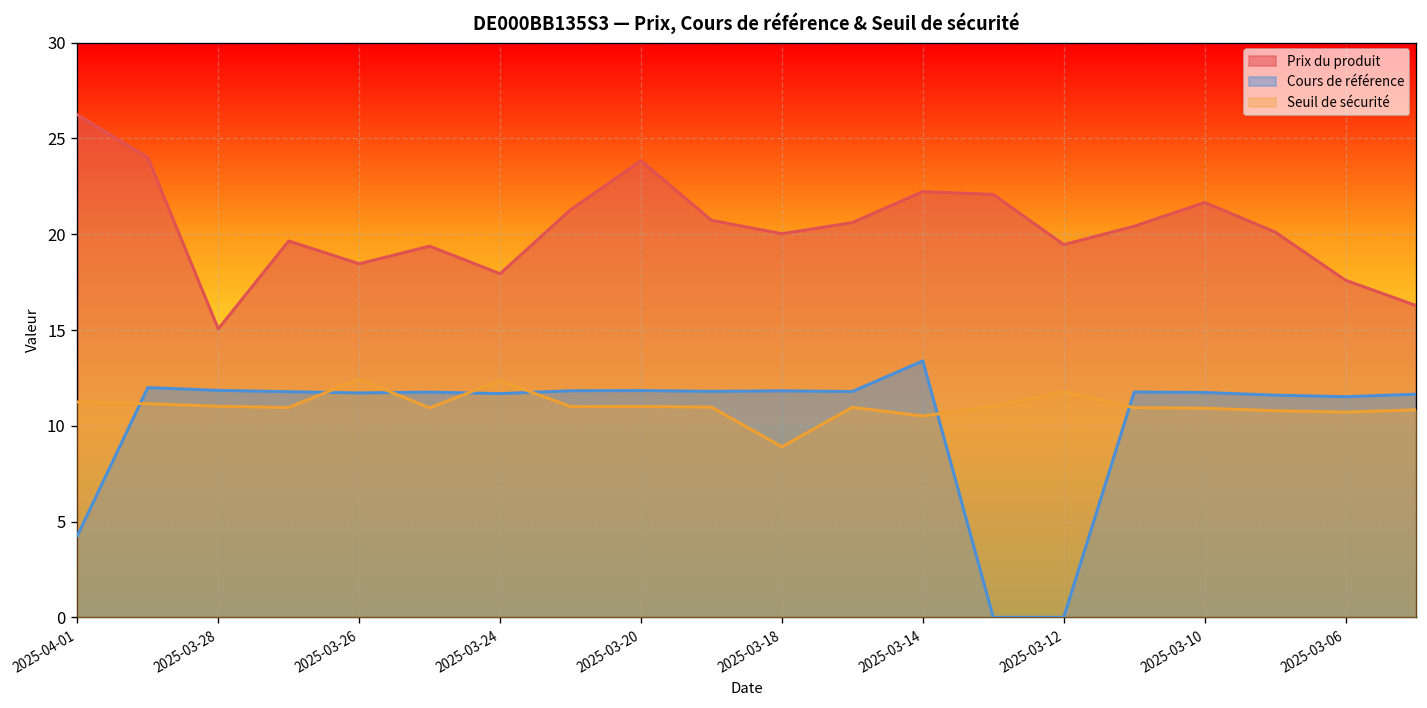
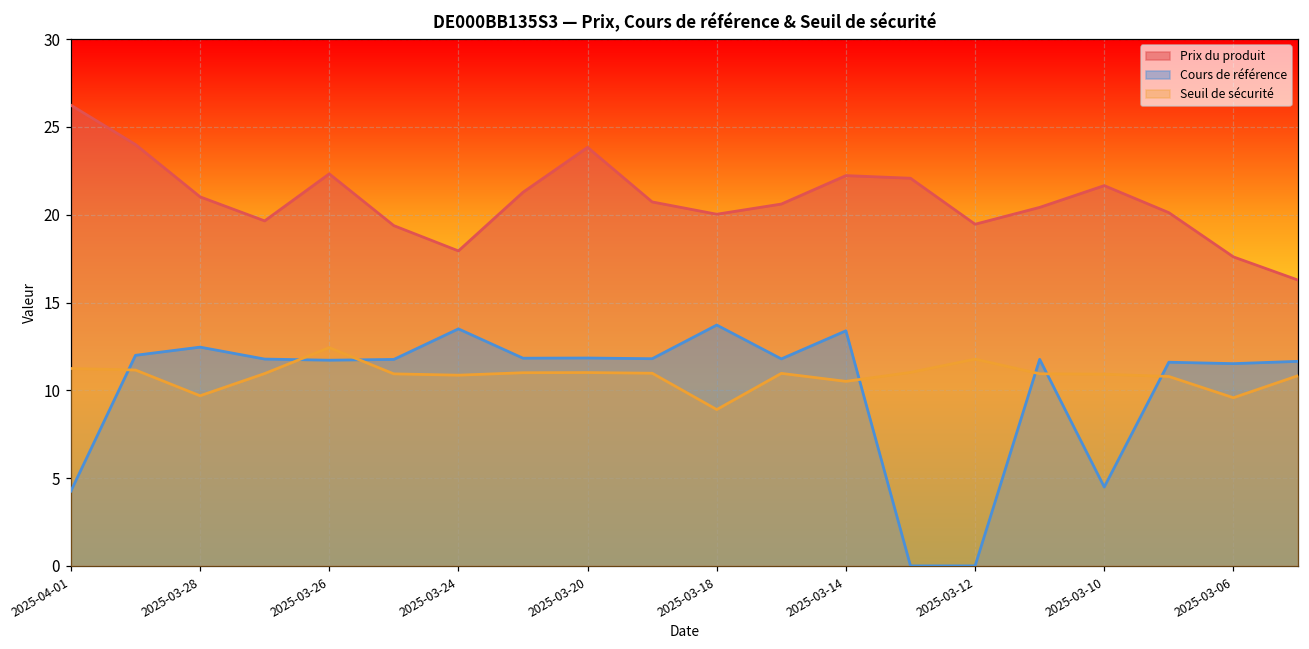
  {
    "Prix du produit": {
      "2025-04-01": 26.2,
-     "2025-03-28": 15.1,
-     "2025-03-26": 18.5,
+     "2025-03-28": 21.0,
+     "2025-03-26": 22.3,
      "2025-03-24": 17.9,
      "2025-03-20": 23.8,
      "2025-03-18": 20.0,
      "2025-03-14": 22.2,
      "2025-03-12": 19.5,
      "2025-03-10": 21.7,
      "2025-03-06": 17.6
    },
    "Cours de référence": {
      "2025-04-01": 4.3,
-     "2025-03-28": 11.9,
+     "2025-03-28": 12.5,
      "2025-03-26": 11.7,
-     "2025-03-24": 11.7,
+     "2025-03-24": 13.5,
      "2025-03-20": 11.8,
-     "2025-03-18": 11.8,
+     "2025-03-18": 13.7,
      "2025-03-14": 13.4,
      "2025-03-12": 0.0,
-     "2025-03-10": 11.7,
+     "2025-03-10": 4.5,
      "2025-03-06": 11.5
    },
    "Seuil de sécurité": {
      "2025-04-01": 11.2,
-     "2025-03-28": 11.0,
+     "2025-03-28": 9.7,
      "2025-03-26": 12.4,
-     "2025-03-24": 12.4,
+     "2025-03-24": 10.9,
      "2025-03-20": 11.0,
      "2025-03-18": 8.9,
      "2025-03-14": 10.5,
      "2025-03-12": 11.8,
      "2025-03-10": 10.9,
-     "2025-03-06": 10.7
+     "2025-03-06": 9.6
    }
  }
